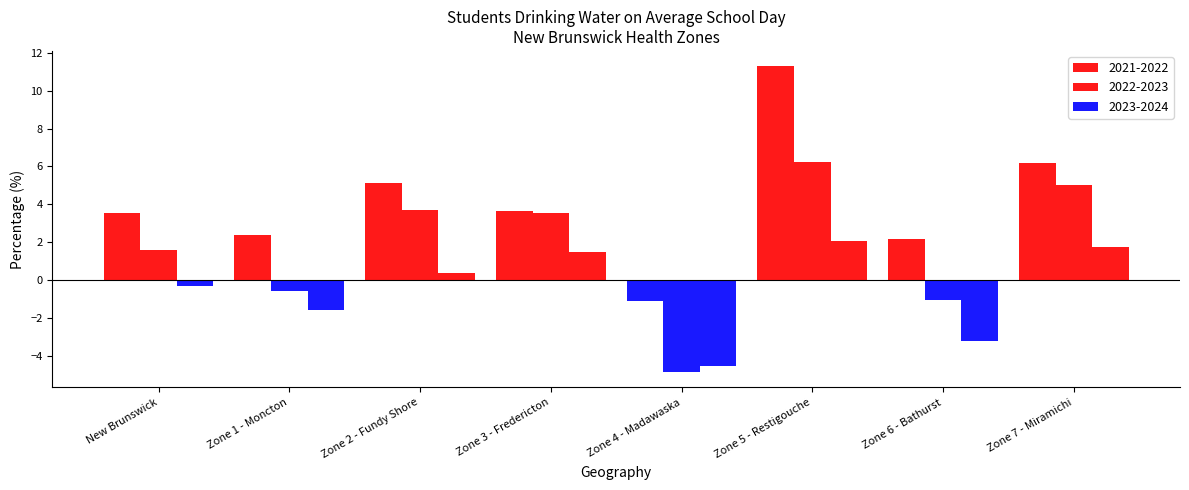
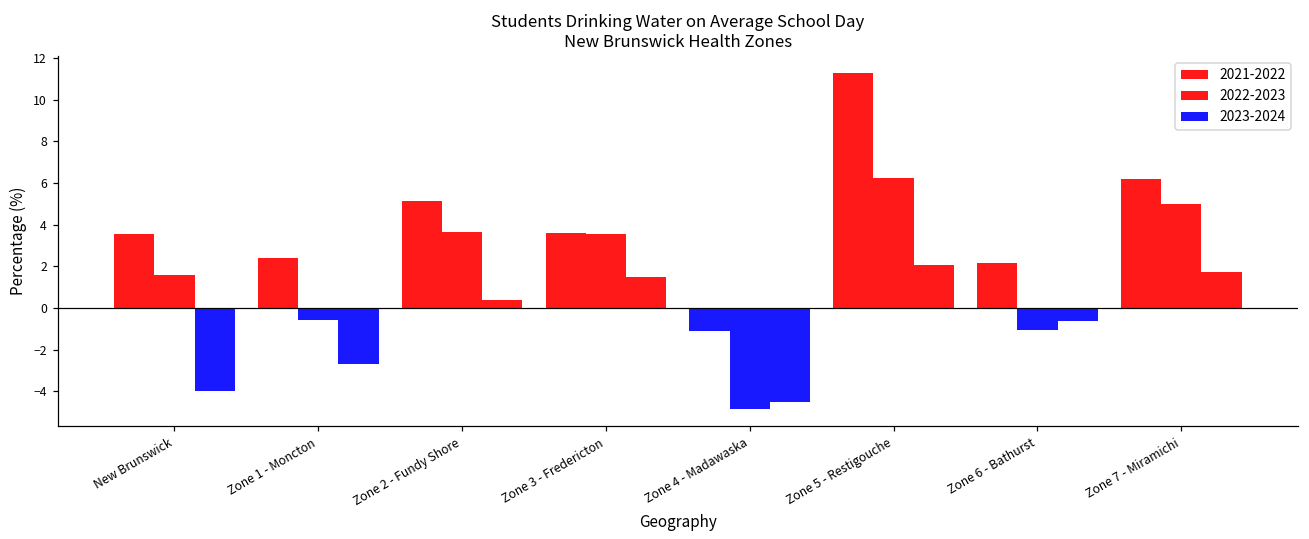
  {
    "2023-2024": {
-     "New Brunswick": -0.3,
-     "Zone 1 - Moncton": -1.6,
+     "New Brunswick": -4.0,
+     "Zone 1 - Moncton": -2.7,
      "Zone 2 - Fundy Shore": 0.4,
      "Zone 3 - Fredericton": 1.5,
      "Zone 4 - Madawaska": -4.5,
      "Zone 5 - Restigouche": 2.0,
-     "Zone 6 - Bathurst": -3.2,
+     "Zone 6 - Bathurst": -0.6,
      "Zone 7 - Miramichi": 1.7
    }
  }
